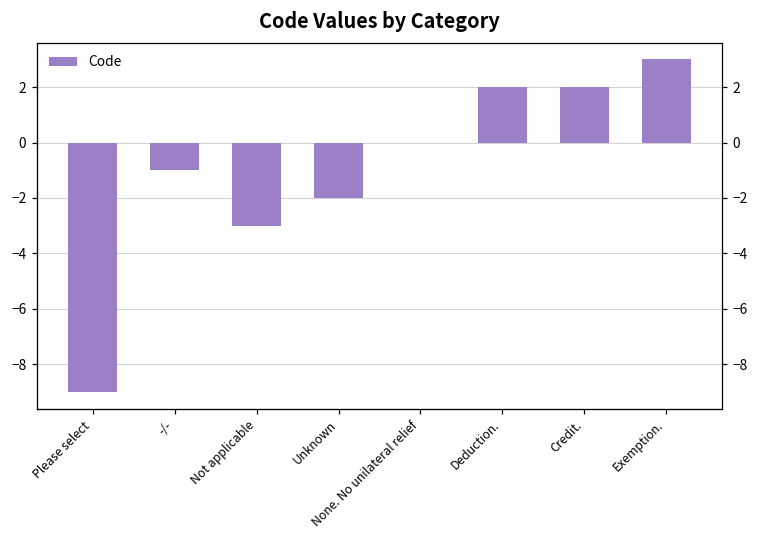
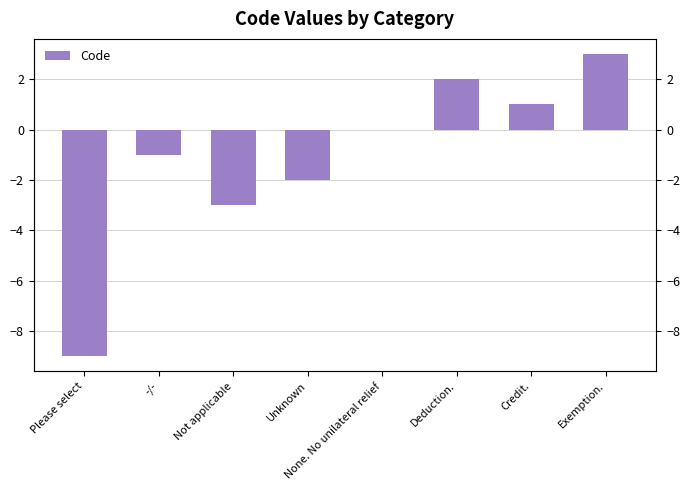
  {
    "Please select": -9,
    "-/-": -1,
    "Not applicable": -3,
    "Unknown": -2,
    "None. No unilateral relief": 0,
    "Deduction.": 2,
-   "Credit.": 2,
+   "Credit.": 1,
    "Exemption.": 3
  }
